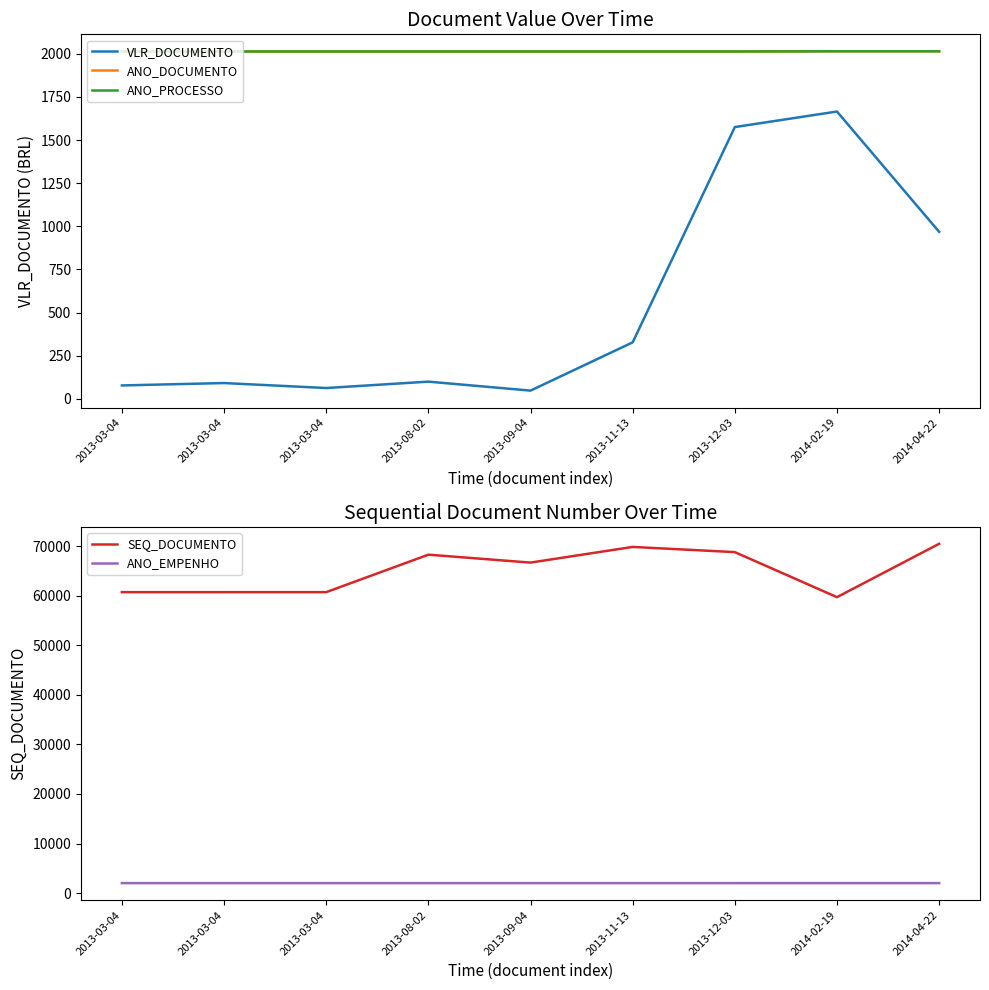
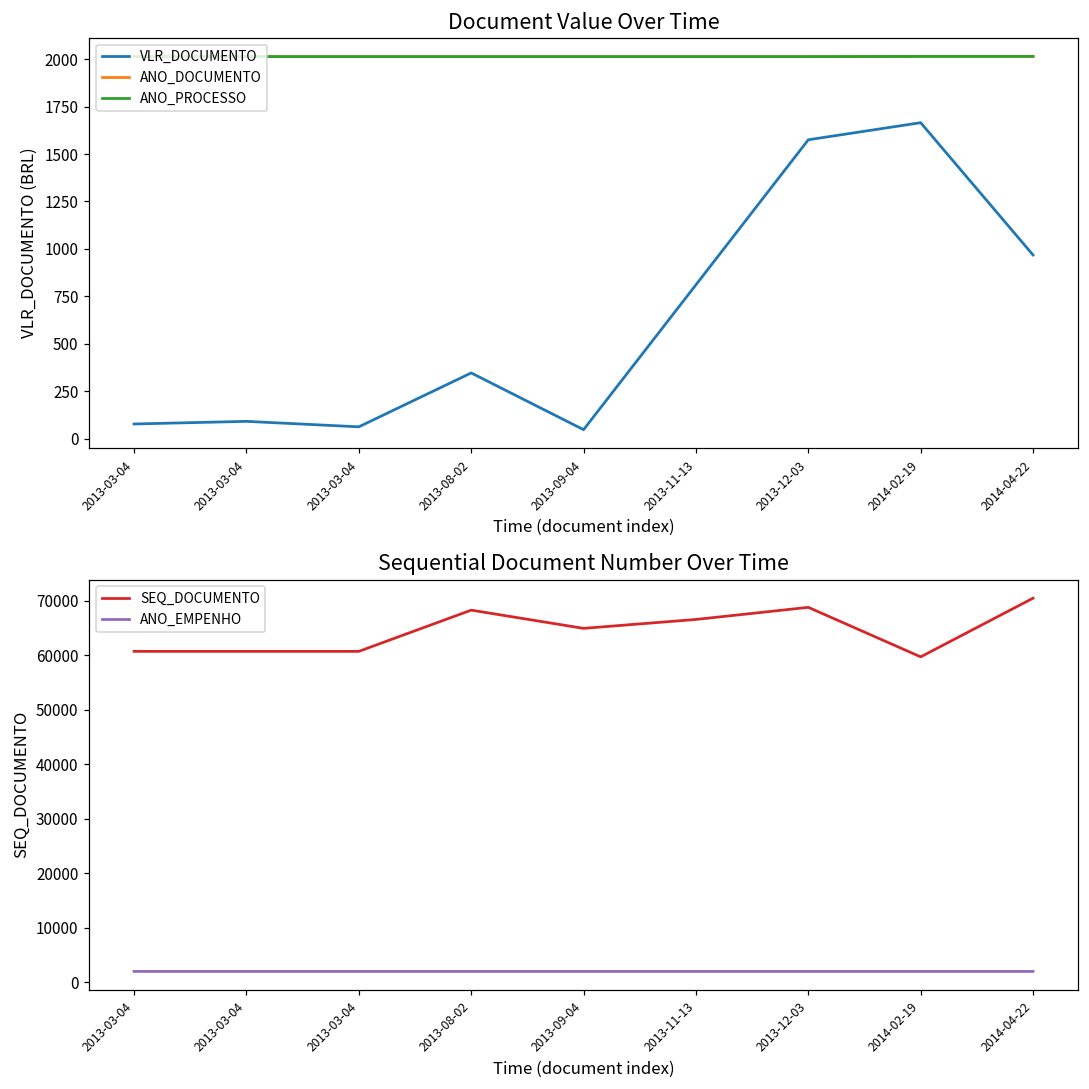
  {
    "Document Value Over Time": {
      "VLR_DOCUMENTO": {
-       "2013-08-02": 100,
+       "2013-08-02": 350,
        "2013-09-04": 50,
-       "2013-11-13": 330,
+       "2013-11-13": 810,
        "2013-12-03": 1580,
        "2014-02-19": 1670,
        "2014-04-22": 970
      },
      "ANO_PROCESSO": {
        "2013-08-02": 2010,
        "2013-09-04": 2010,
        "2013-11-13": 2010,
        "2013-12-03": 2010,
        "2014-02-19": 2010,
        "2014-04-22": 2010
      }
    },
    "Sequential Document Number Over Time": {
      "SEQ_DOCUMENTO": {
        "2013-08-02": 68000,
-       "2013-09-04": 67000,
-       "2013-11-13": 70000,
+       "2013-09-04": 65000,
+       "2013-11-13": 67000,
        "2013-12-03": 69000,
        "2014-02-19": 60000,
        "2014-04-22": 70000
      },
      "ANO_EMPENHO": {
        "2013-08-02": 2000,
        "2013-09-04": 2000,
        "2013-11-13": 2000,
        "2013-12-03": 2000,
        "2014-02-19": 2000,
        "2014-04-22": 2000
      }
    }
  }
